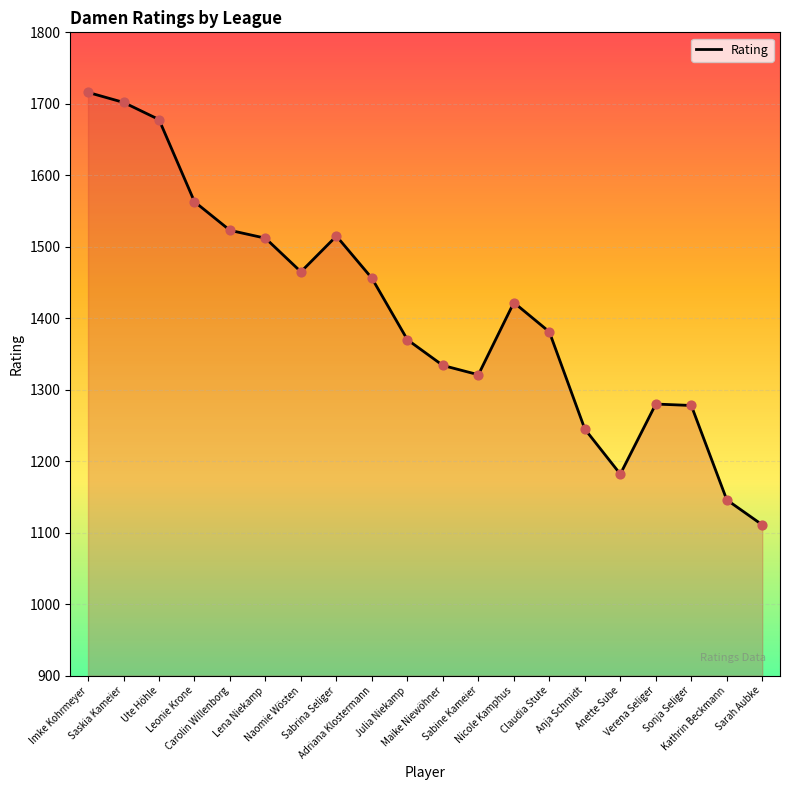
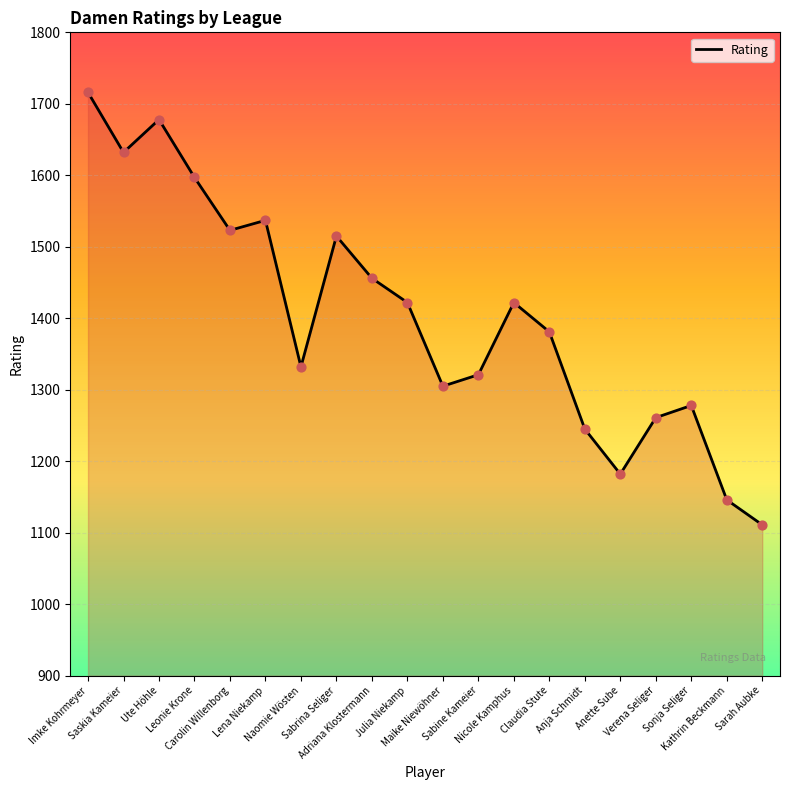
  {
    "Imke Kohrmeyer": 1720,
-   "Saskia Kameier": 1700,
+   "Saskia Kameier": 1630,
    "Ute Höhle": 1680,
-   "Leonie Krone": 1560,
+   "Leonie Krone": 1600,
    "Carolin Willenborg": 1520,
-   "Lena Niekamp": 1510,
-   "Naomie Wösten": 1470,
+   "Lena Niekamp": 1540,
+   "Naomie Wösten": 1330,
    "Sabrina Seliger": 1520,
    "Adriana Klostermann": 1460,
-   "Julia Niekamp": 1370,
-   "Maike Niewöhner": 1330,
+   "Julia Niekamp": 1420,
+   "Maike Niewöhner": 1310,
    "Sabine Kameier": 1320,
    "Nicole Kamphus": 1420,
    "Claudia Stute": 1380,
    "Anja Schmidt": 1250,
    "Anette Sube": 1180,
-   "Verena Seliger": 1280,
+   "Verena Seliger": 1260,
    "Sonja Seliger": 1280,
    "Kathrin Beckmann": 1150,
    "Sarah Aubke": 1110
  }
